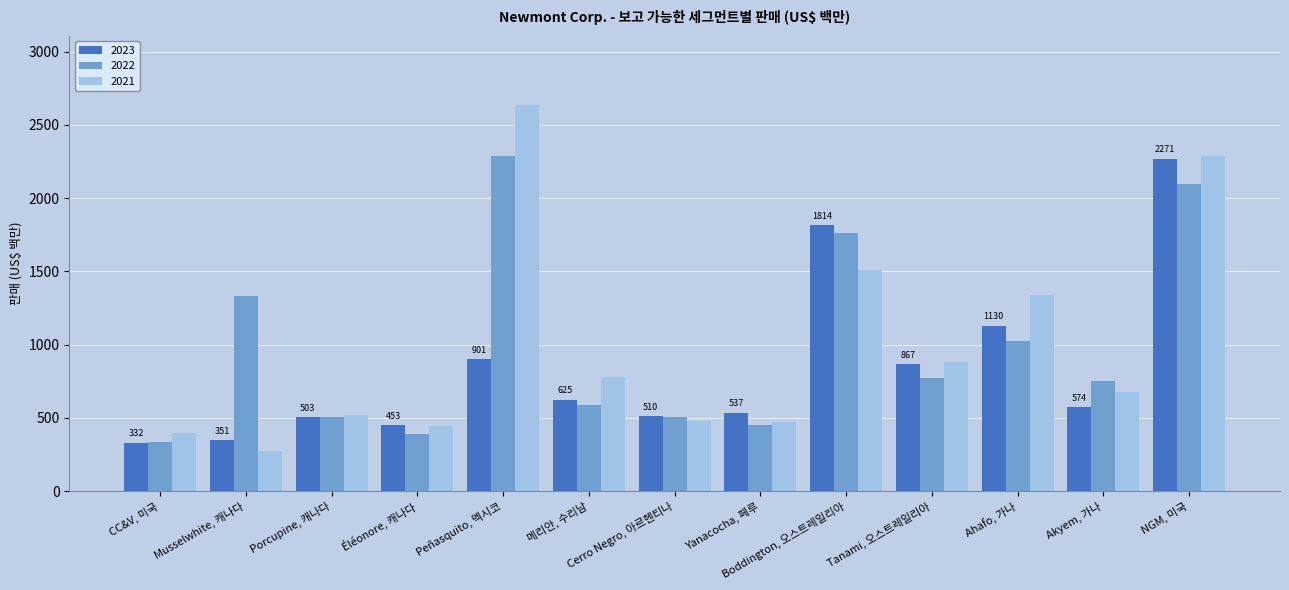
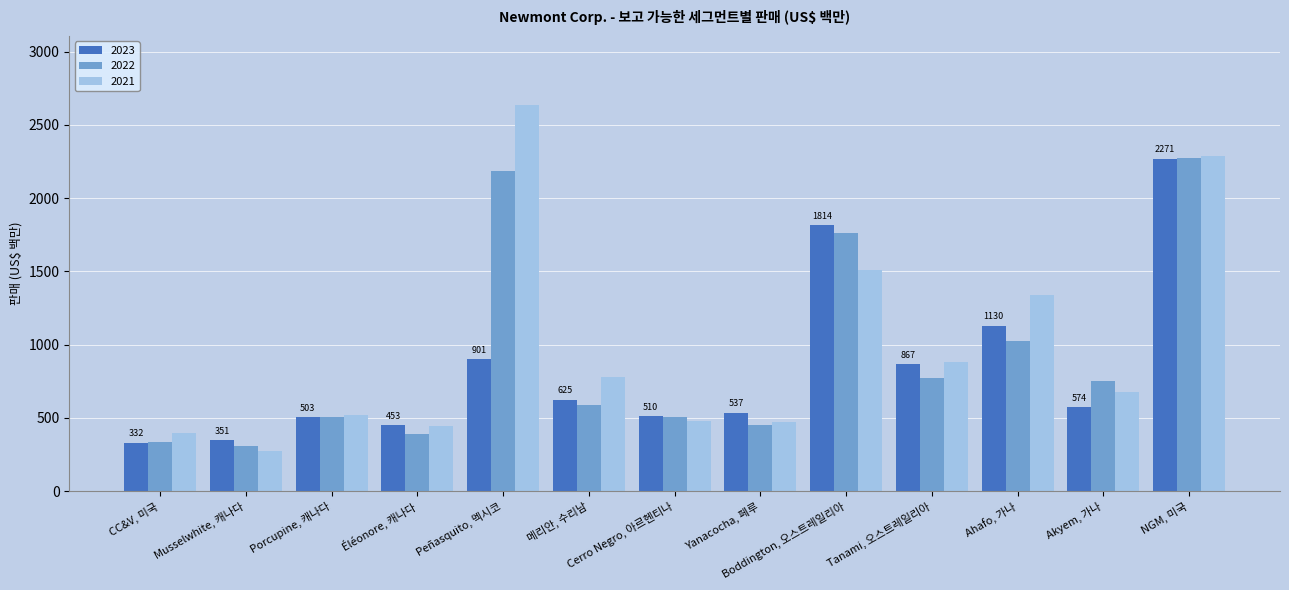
  {
    "2023": {
      "CC&V, 미국": 332,
      "Musselwhite, 캐나다": 351,
      "Porcupine, 캐나다": 503,
      "Éléonore, 캐나다": 453,
      "Peñasquito, 멕시코": 901,
      "메리안, 수리남": 625,
      "Cerro Negro, 아르헨티나": 510,
      "Yanacocha, 페루": 537,
      "Boddington, 오스트레일리아": 1814,
      "Tanami, 오스트레일리아": 867,
      "Ahafo, 가나": 1130,
      "Akyem, 가나": 574,
      "NGM, 미국": 2271
    },
    "2022": {
      "CC&V, 미국": 330,
-     "Musselwhite, 캐나다": 1330,
+     "Musselwhite, 캐나다": 310,
      "Porcupine, 캐나다": 500,
      "Éléonore, 캐나다": 390,
-     "Peñasquito, 멕시코": 2290,
+     "Peñasquito, 멕시코": 2190,
      "메리안, 수리남": 590,
      "Cerro Negro, 아르헨티나": 510,
      "Yanacocha, 페루": 450,
      "Boddington, 오스트레일리아": 1760,
      "Tanami, 오스트레일리아": 770,
      "Ahafo, 가나": 1020,
      "Akyem, 가나": 750,
-     "NGM, 미국": 2100
+     "NGM, 미국": 2280
    },
    "2021": {
      "CC&V, 미국": 400,
      "Musselwhite, 캐나다": 280,
      "Porcupine, 캐나다": 520,
      "Éléonore, 캐나다": 450,
      "Peñasquito, 멕시코": 2630,
      "메리안, 수리남": 780,
      "Cerro Negro, 아르헨티나": 480,
      "Yanacocha, 페루": 470,
      "Boddington, 오스트레일리아": 1510,
      "Tanami, 오스트레일리아": 880,
      "Ahafo, 가나": 1340,
      "Akyem, 가나": 680,
      "NGM, 미국": 2290
    }
  }
